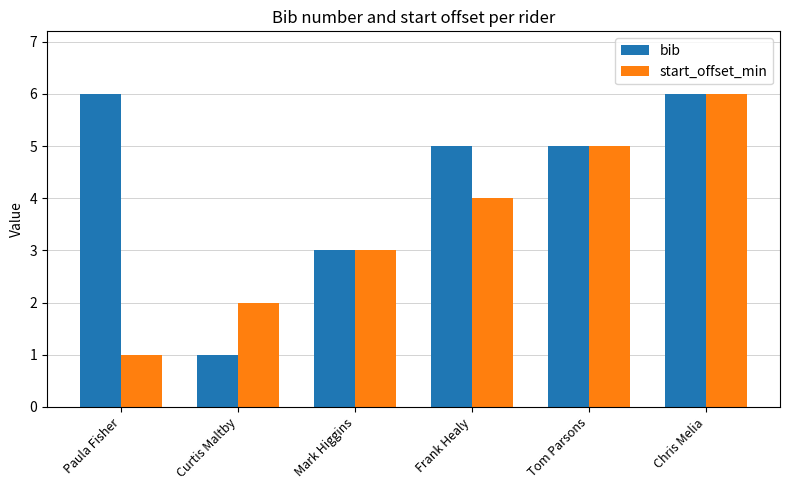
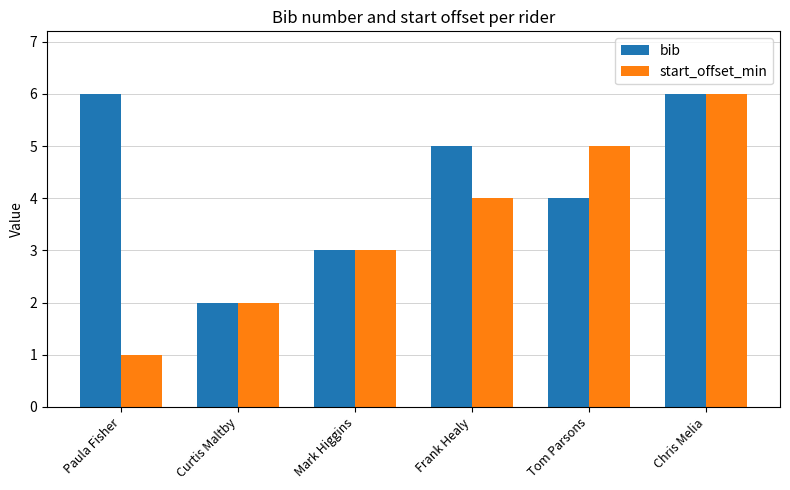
  {
    "bib": {
      "Paula Fisher": 6,
-     "Curtis Maltby": 1,
+     "Curtis Maltby": 2,
      "Mark Higgins": 3,
      "Frank Healy": 5,
-     "Tom Parsons": 5,
+     "Tom Parsons": 4,
      "Chris Melia": 6
    },
    "start_offset_min": {
      "Paula Fisher": 1,
      "Curtis Maltby": 2,
      "Mark Higgins": 3,
      "Frank Healy": 4,
      "Tom Parsons": 5,
      "Chris Melia": 6
    }
  }
